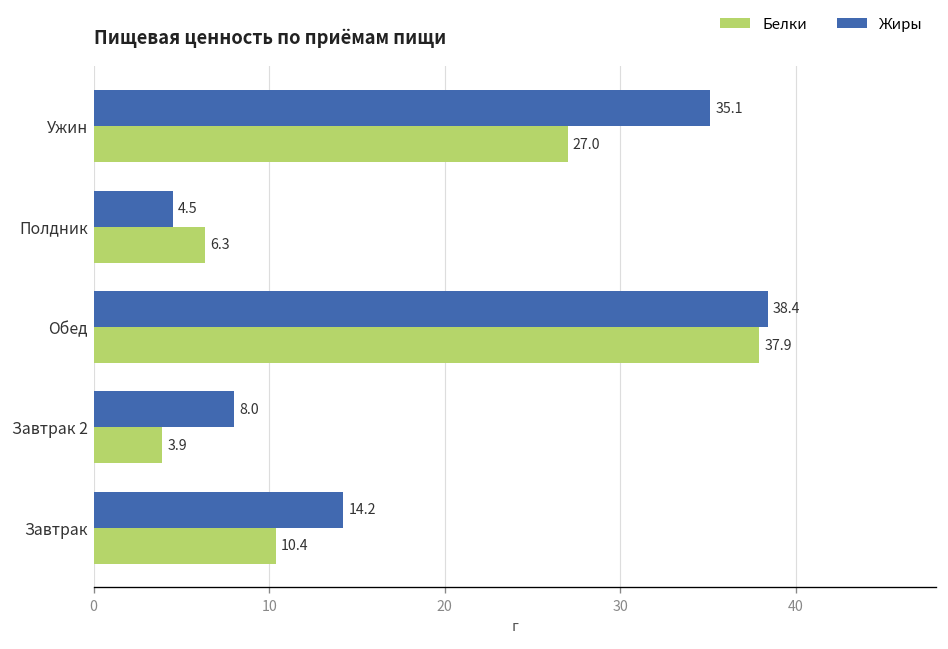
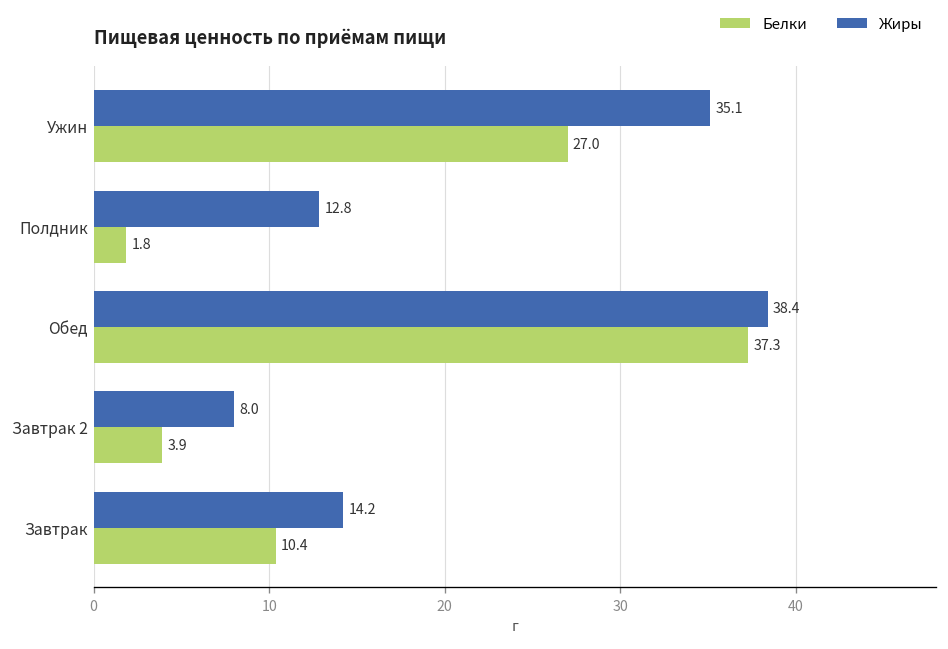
  {
    "Белки": {
      "Ужин": 27.0,
-     "Полдник": 6.3,
-     "Обед": 37.9,
+     "Полдник": 1.8,
+     "Обед": 37.3,
      "Завтрак 2": 3.9,
      "Завтрак": 10.4
    },
    "Жиры": {
      "Ужин": 35.1,
-     "Полдник": 4.5,
+     "Полдник": 12.8,
      "Обед": 38.4,
      "Завтрак 2": 8.0,
      "Завтрак": 14.2
    }
  }
